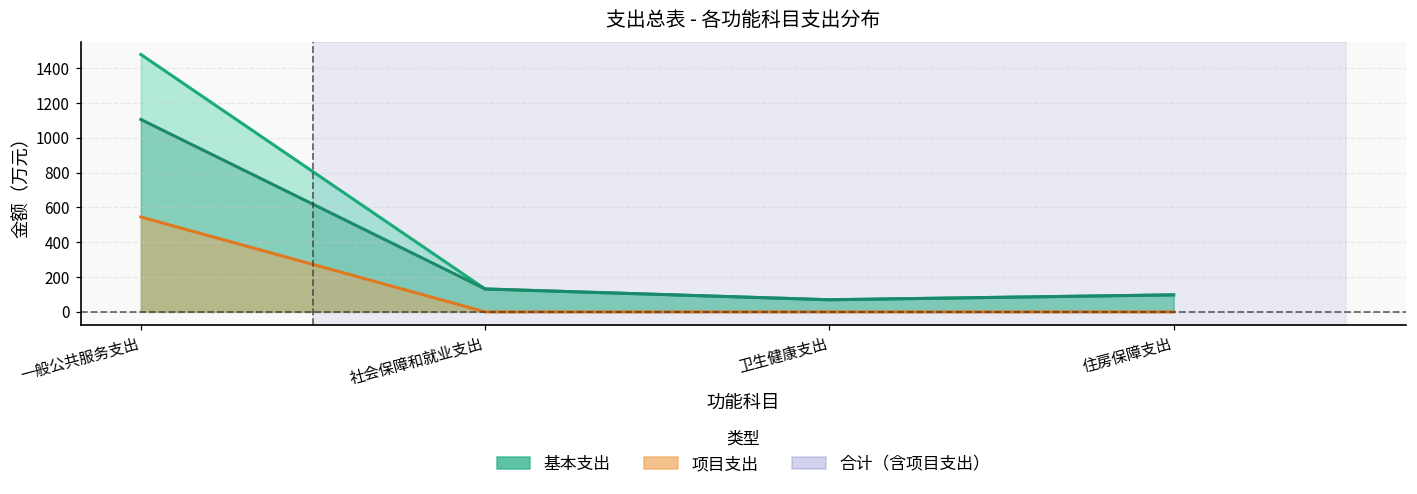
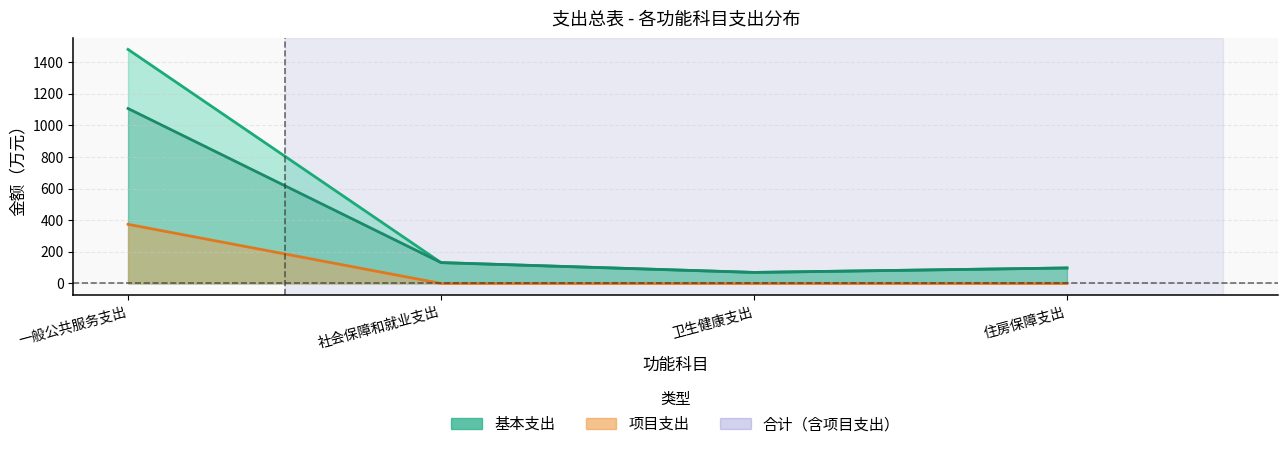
  {
    "项目支出": {
-     "一般公共服务支出": 550,
+     "一般公共服务支出": 370,
      "社会保障和就业支出": 0,
      "卫生健康支出": 0,
      "住房保障支出": 0
    }
  }
